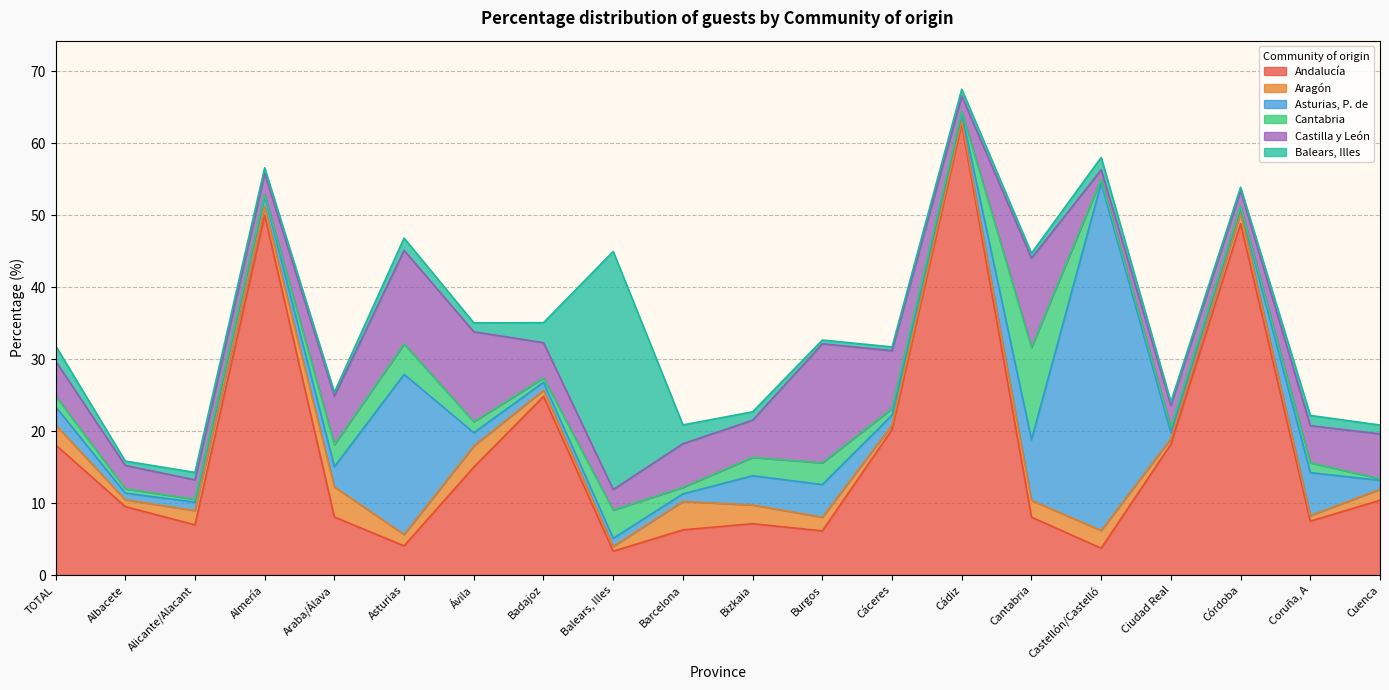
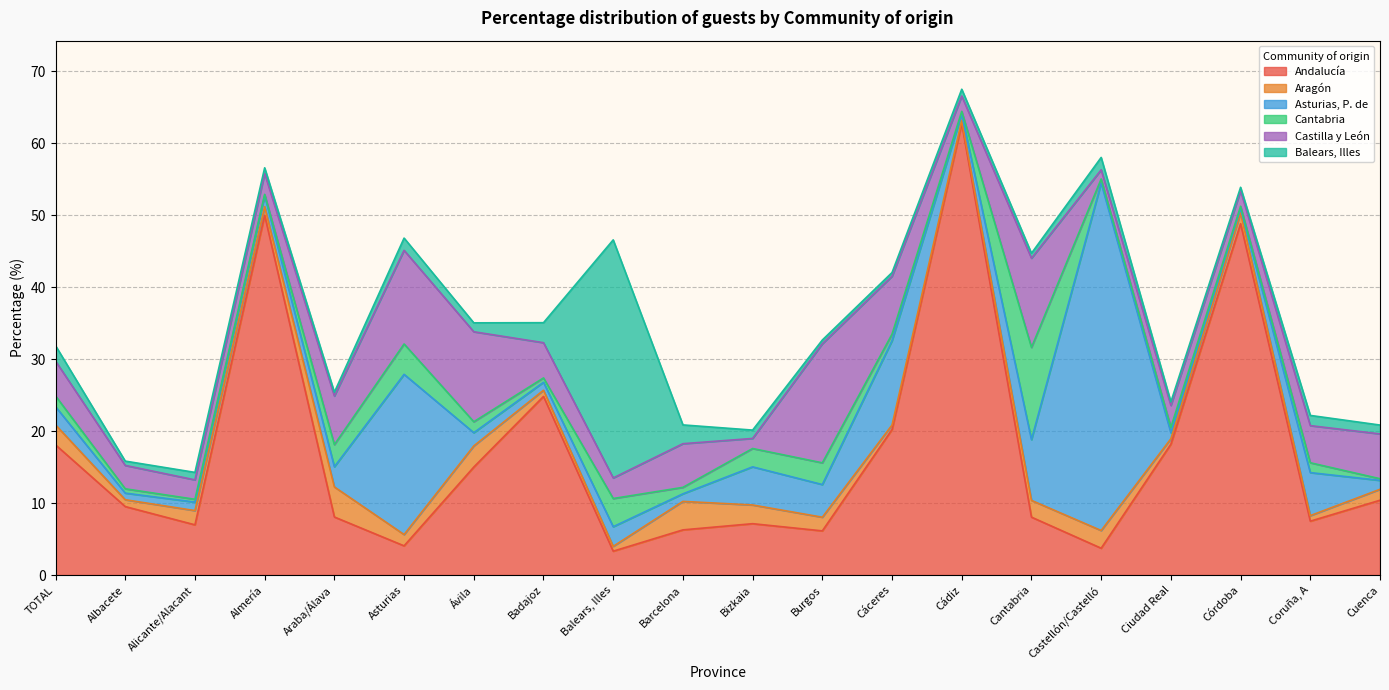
  {
    "Asturias, P. de": {
      "TOTAL": 3,
      "Albacete": 1,
      "Alicante/Alacant": 1,
      "Araba/Álava": 3,
      "Asturias": 22,
      "Ávila": 2,
      "Badajoz": 1,
-     "Balears, Illes": 1,
+     "Balears, Illes": 3,
      "Barcelona": 1,
-     "Bizkaia": 4,
+     "Bizkaia": 5,
      "Burgos": 5,
-     "Cáceres": 1,
+     "Cáceres": 12,
      "Cádiz": 1,
      "Cantabria": 8,
      "Castellón/Castelló": 48,
      "Ciudad Real": 1,
      "Coruña, A": 6
    },
    "Castilla y León": {
      "TOTAL": 5,
      "Albacete": 3,
      "Alicante/Alacant": 3,
      "Almería": 3,
      "Araba/Álava": 7,
      "Asturias": 13,
      "Ávila": 13,
      "Badajoz": 5,
      "Balears, Illes": 3,
      "Barcelona": 6,
-     "Bizkaia": 5,
+     "Bizkaia": 1,
      "Burgos": 17,
      "Cáceres": 8,
      "Cádiz": 2,
      "Cantabria": 12,
      "Castellón/Castelló": 1,
      "Ciudad Real": 3,
      "Córdoba": 2,
      "Coruña, A": 5,
      "Cuenca": 6
    }
  }
